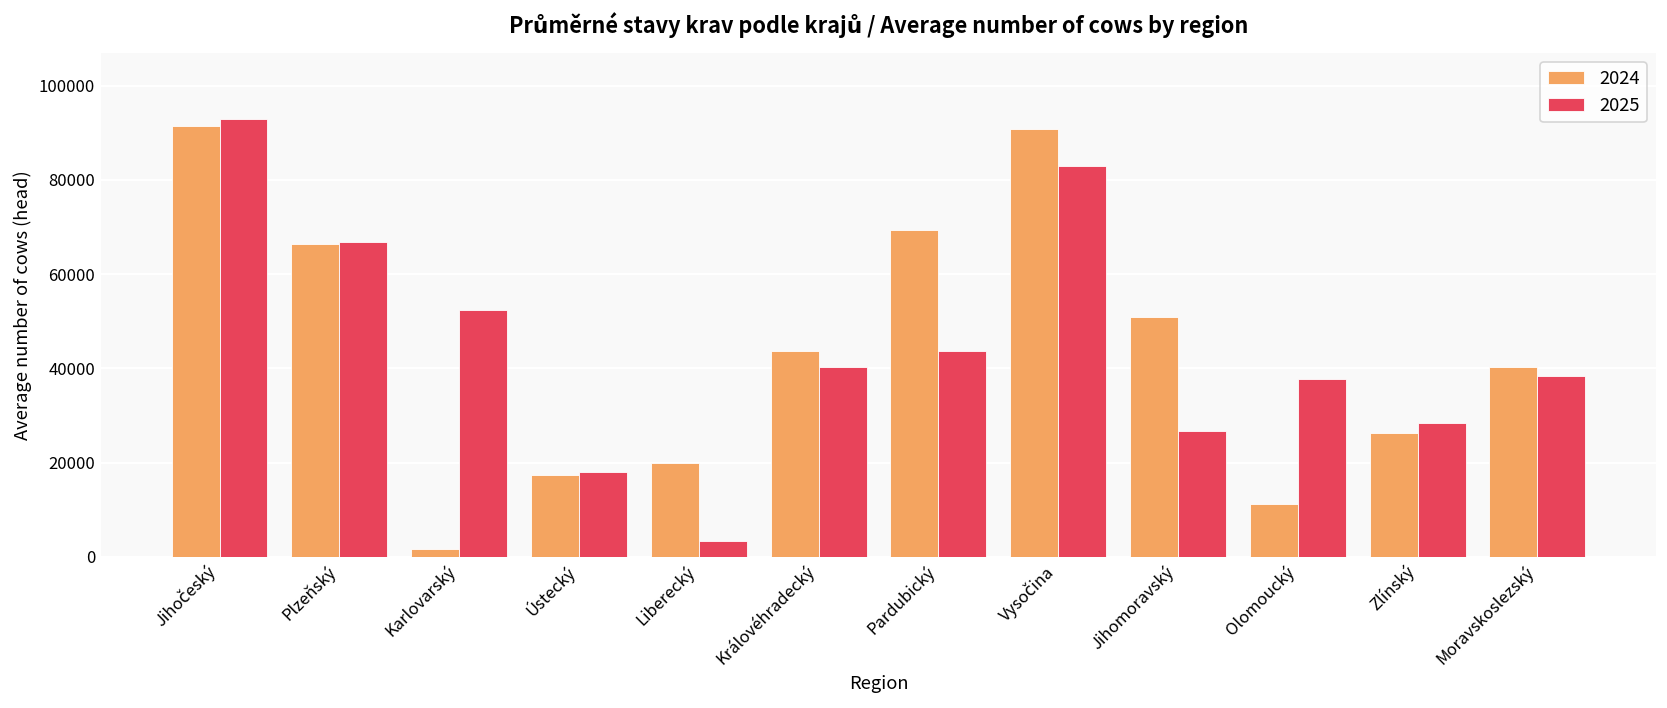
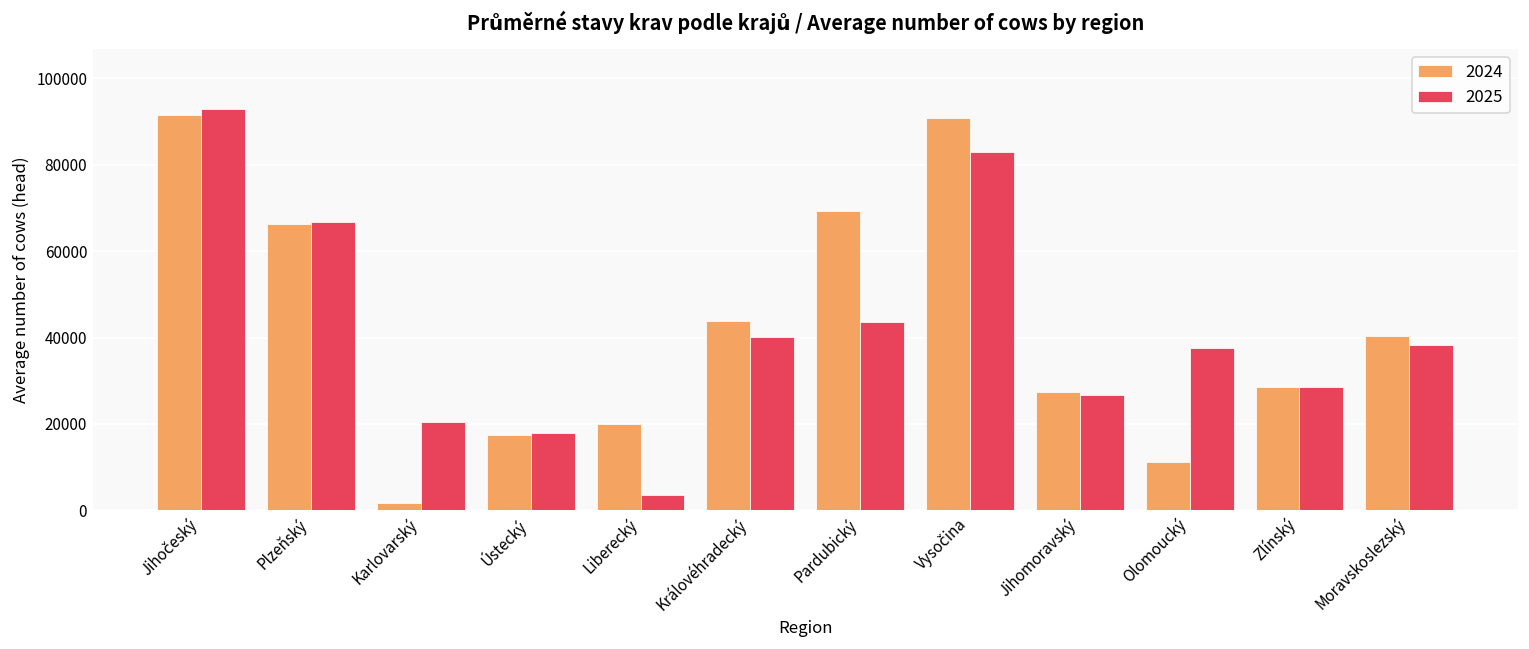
  {
    "2024": {
      "Jihočeský": 91000,
      "Plzeňský": 66000,
      "Karlovarský": 2000,
      "Ústecký": 17000,
      "Liberecký": 20000,
      "Královéhradecký": 44000,
      "Pardubický": 69000,
      "Vysočina": 91000,
-     "Jihomoravský": 51000,
+     "Jihomoravský": 27000,
      "Olomoucký": 11000,
-     "Zlínský": 26000,
+     "Zlínský": 29000,
      "Moravskoslezský": 40000
    },
    "2025": {
      "Jihočeský": 93000,
      "Plzeňský": 67000,
-     "Karlovarský": 52000,
+     "Karlovarský": 20000,
      "Ústecký": 18000,
      "Liberecký": 3000,
      "Královéhradecký": 40000,
      "Pardubický": 44000,
      "Vysočina": 83000,
      "Jihomoravský": 27000,
      "Olomoucký": 38000,
      "Zlínský": 28000,
      "Moravskoslezský": 38000
    }
  }
